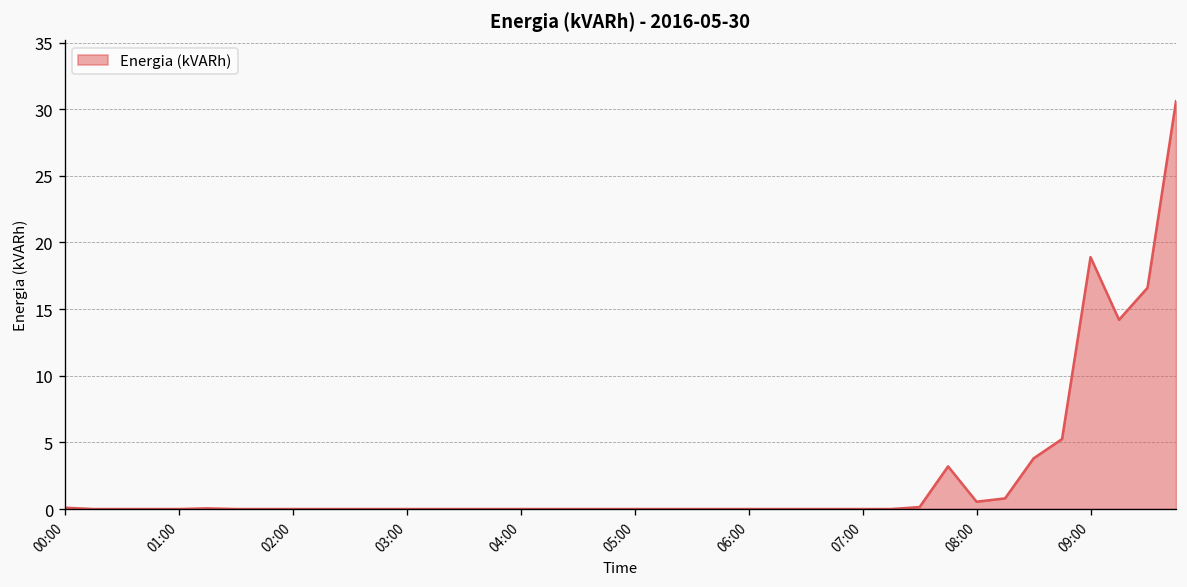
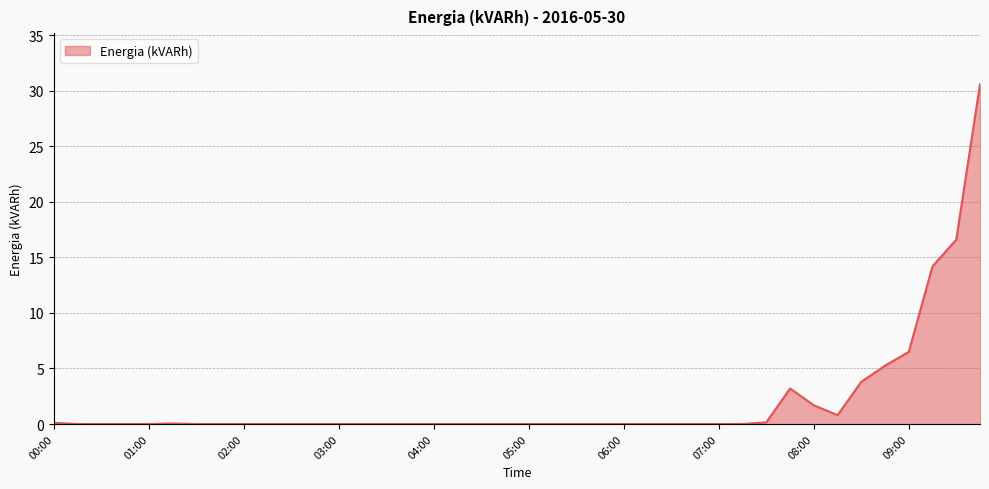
  {
    "00:00": 0.1,
    "01:00": 0.0,
    "02:00": 0.0,
    "03:00": 0.0,
    "04:00": 0.0,
    "05:00": 0.0,
    "06:00": 0.0,
    "07:00": 0.0,
-   "08:00": 0.6,
-   "09:00": 18.9
+   "08:00": 1.7,
+   "09:00": 6.5
  }
